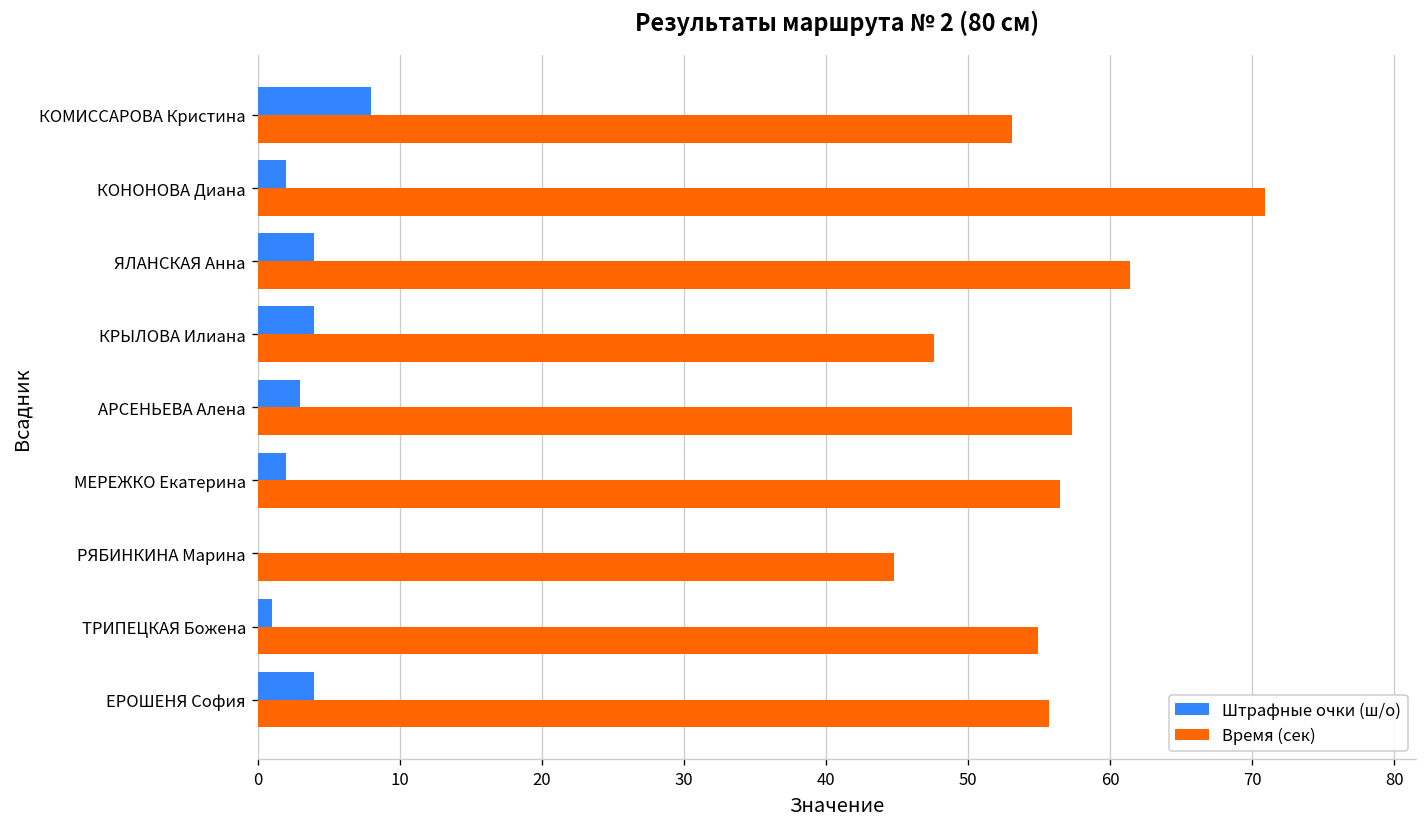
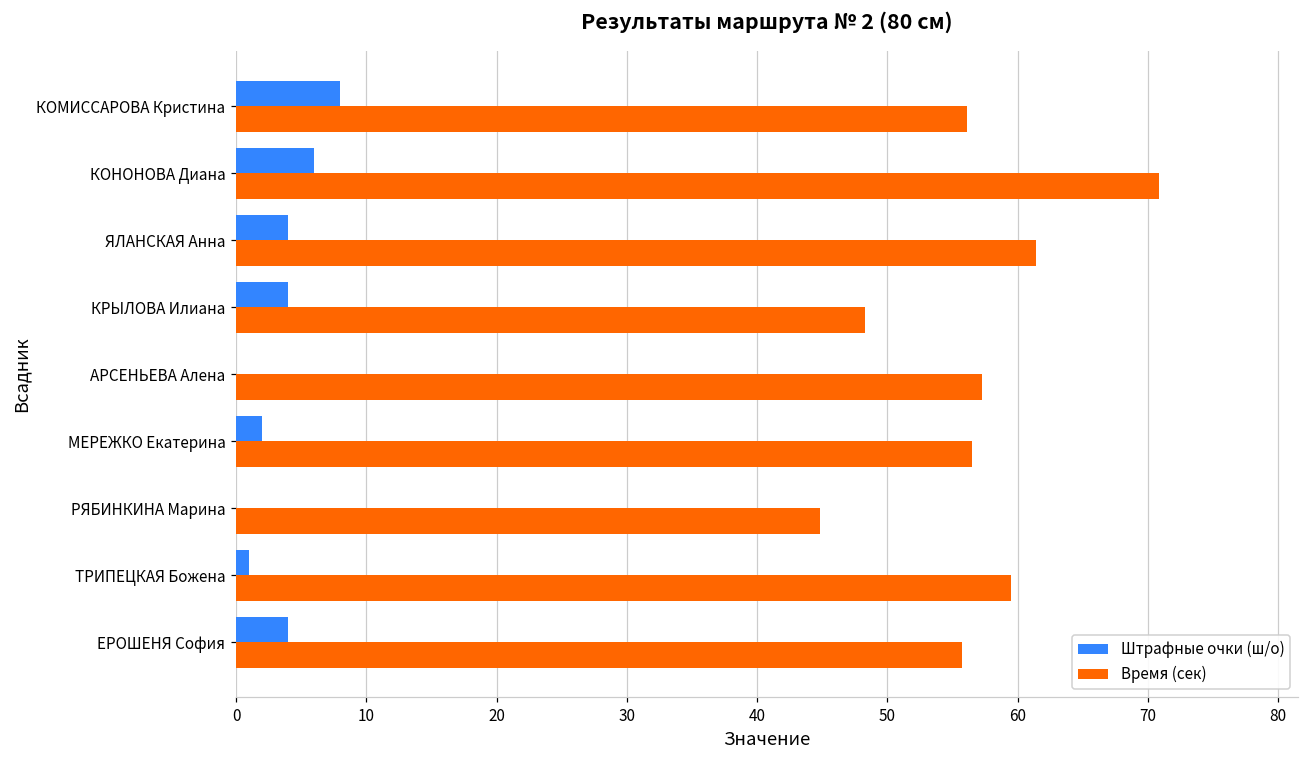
  {
    "Штрафные очки (ш/о)": {
      "КОМИССАРОВА Кристина": 8,
-     "КОНОНОВА Диана": 2,
+     "КОНОНОВА Диана": 6,
      "ЯЛАНСКАЯ Анна": 4,
      "КРЫЛОВА Илиана": 4,
-     "АРСЕНЬЕВА Алена": 3,
+     "АРСЕНЬЕВА Алена": 0,
      "МЕРЕЖКО Екатерина": 2,
      "РЯБИНКИНА Марина": 0,
      "ТРИПЕЦКАЯ Божена": 1,
      "ЕРОШЕНЯ София": 4
    },
    "Время (сек)": {
-     "КОМИССАРОВА Кристина": 53.1,
+     "КОМИССАРОВА Кристина": 56.1,
      "КОНОНОВА Диана": 70.9,
      "ЯЛАНСКАЯ Анна": 61.4,
-     "КРЫЛОВА Илиана": 47.6,
+     "КРЫЛОВА Илиана": 48.3,
      "АРСЕНЬЕВА Алена": 57.3,
      "МЕРЕЖКО Екатерина": 56.5,
      "РЯБИНКИНА Марина": 44.8,
-     "ТРИПЕЦКАЯ Божена": 54.9,
+     "ТРИПЕЦКАЯ Божена": 59.5,
      "ЕРОШЕНЯ София": 55.7
    }
  }
